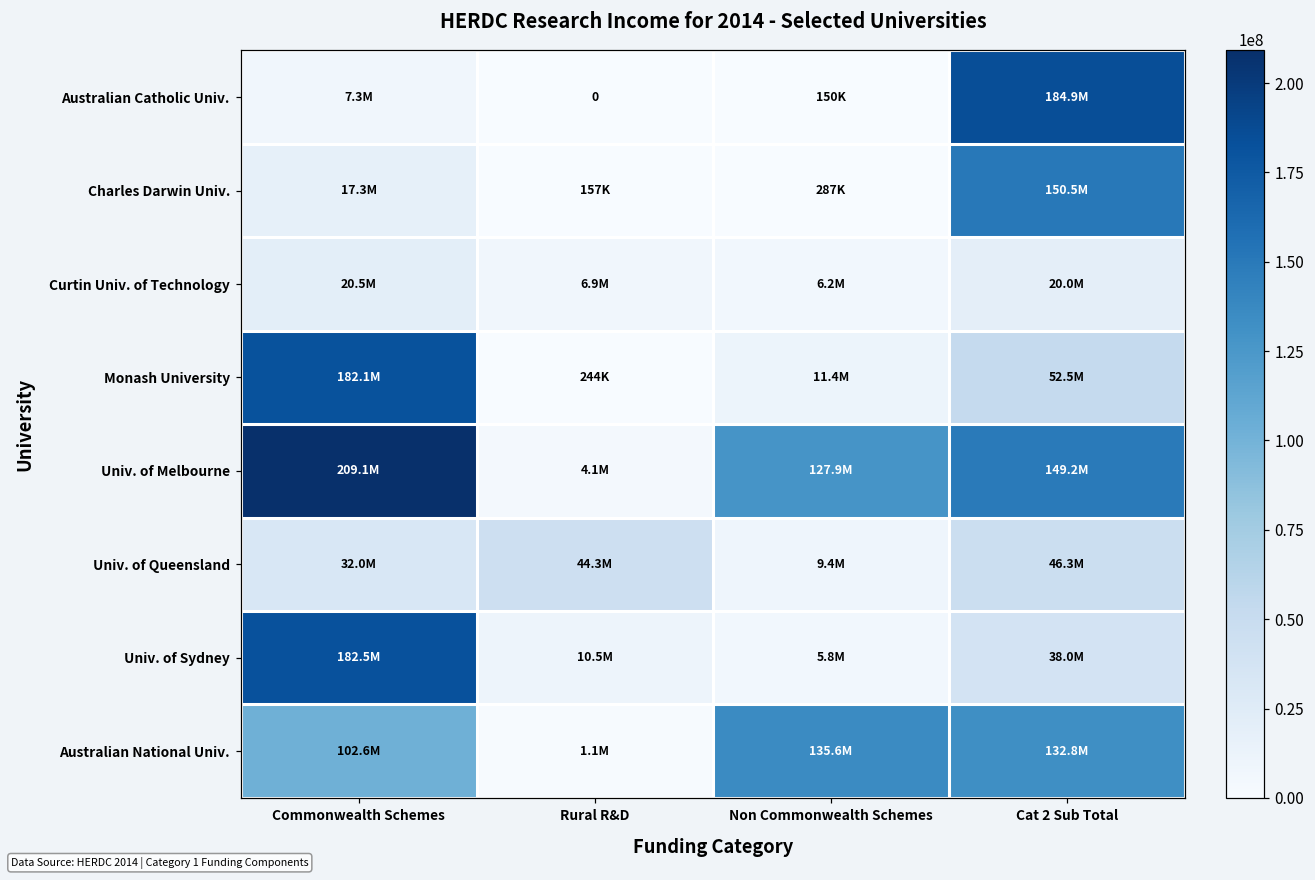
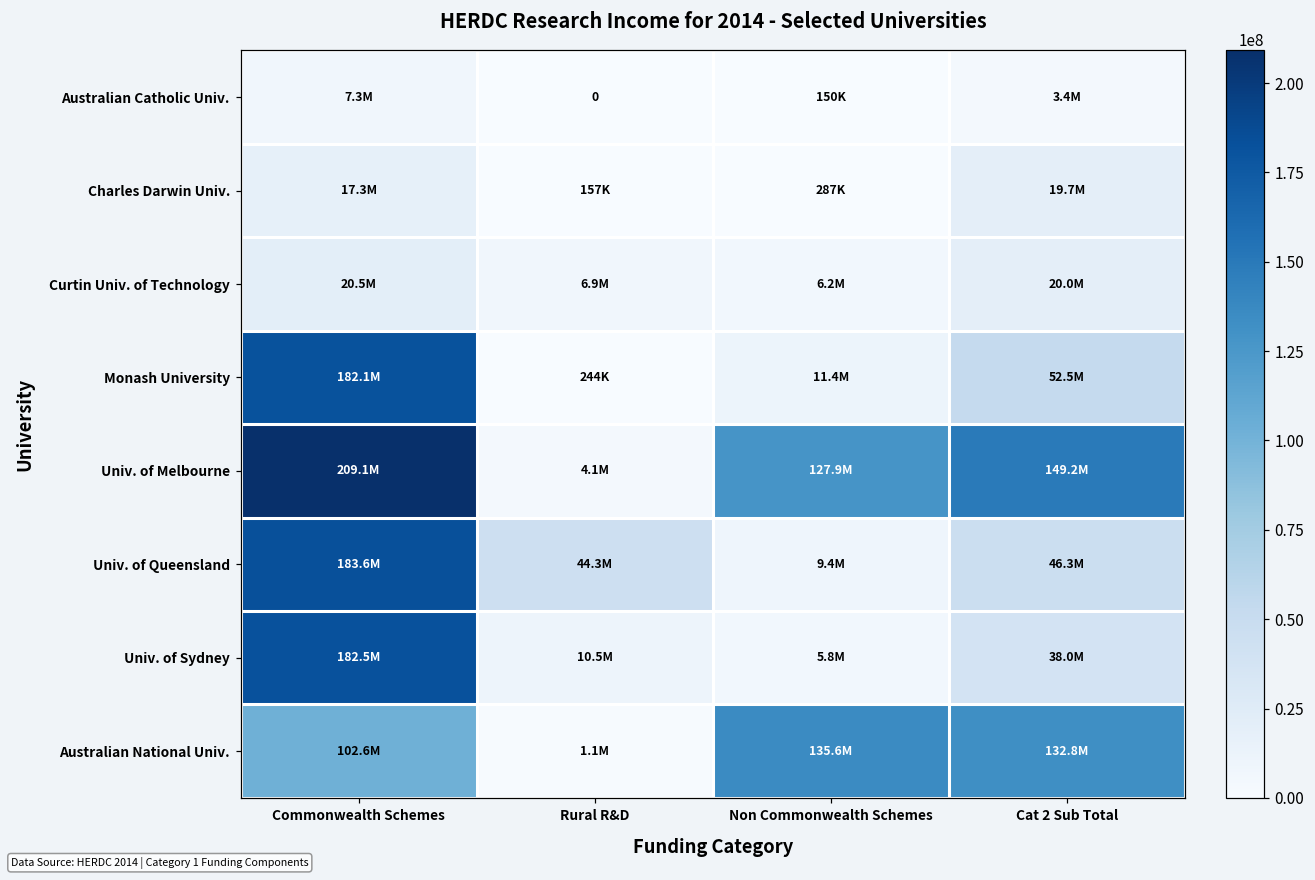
  {
    "Australian Catholic Univ.": {
      "Commonwealth Schemes": "7.3M",
      "Rural R&D": "0",
      "Non Commonwealth Schemes": "150K",
-     "Cat 2 Sub Total": "184.9M"
+     "Cat 2 Sub Total": "3.4M"
    },
    "Charles Darwin Univ.": {
      "Commonwealth Schemes": "17.3M",
      "Rural R&D": "157K",
      "Non Commonwealth Schemes": "287K",
-     "Cat 2 Sub Total": "150.5M"
+     "Cat 2 Sub Total": "19.7M"
    },
    "Curtin Univ. of Technology": {
      "Commonwealth Schemes": "20.5M",
      "Rural R&D": "6.9M",
      "Non Commonwealth Schemes": "6.2M",
      "Cat 2 Sub Total": "20.0M"
    },
    "Monash University": {
      "Commonwealth Schemes": "182.1M",
      "Rural R&D": "244K",
      "Non Commonwealth Schemes": "11.4M",
      "Cat 2 Sub Total": "52.5M"
    },
    "Univ. of Melbourne": {
      "Commonwealth Schemes": "209.1M",
      "Rural R&D": "4.1M",
      "Non Commonwealth Schemes": "127.9M",
      "Cat 2 Sub Total": "149.2M"
    },
    "Univ. of Queensland": {
-     "Commonwealth Schemes": "32.0M",
+     "Commonwealth Schemes": "183.6M",
      "Rural R&D": "44.3M",
      "Non Commonwealth Schemes": "9.4M",
      "Cat 2 Sub Total": "46.3M"
    },
    "Univ. of Sydney": {
      "Commonwealth Schemes": "182.5M",
      "Rural R&D": "10.5M",
      "Non Commonwealth Schemes": "5.8M",
      "Cat 2 Sub Total": "38.0M"
    },
    "Australian National Univ.": {
      "Commonwealth Schemes": "102.6M",
      "Rural R&D": "1.1M",
      "Non Commonwealth Schemes": "135.6M",
      "Cat 2 Sub Total": "132.8M"
    }
  }
